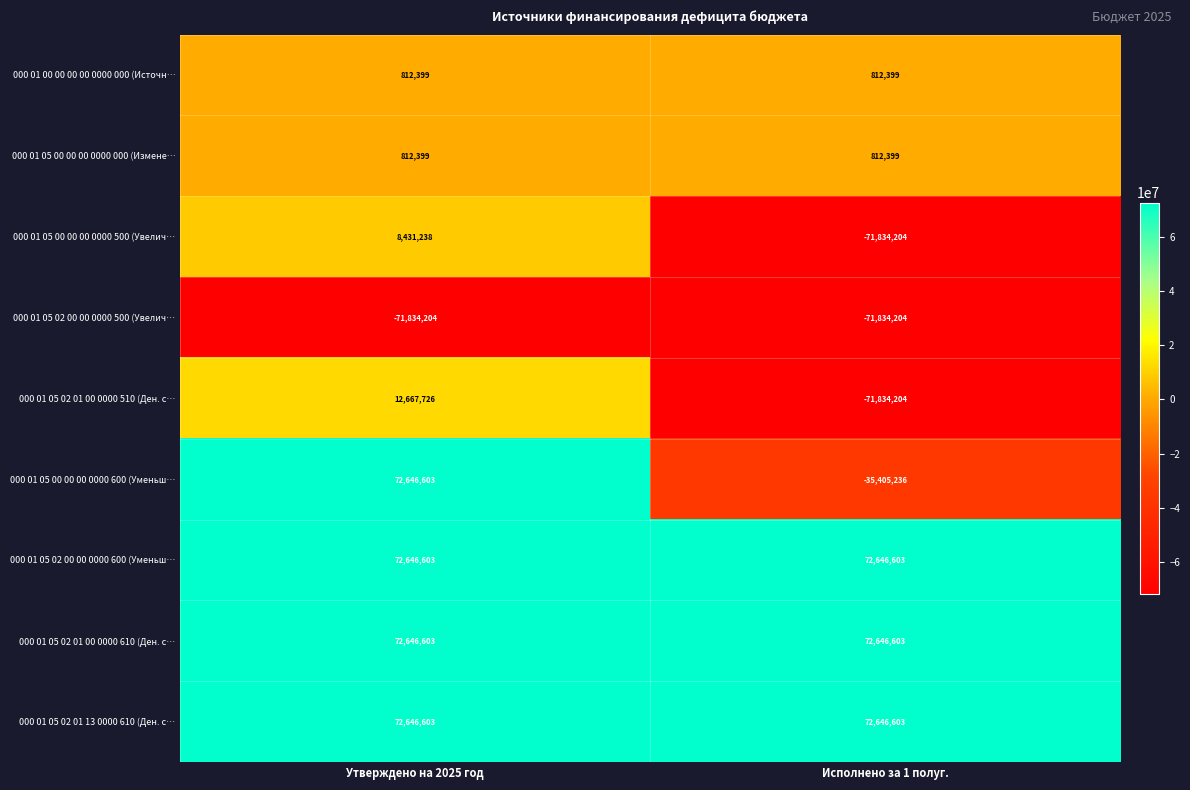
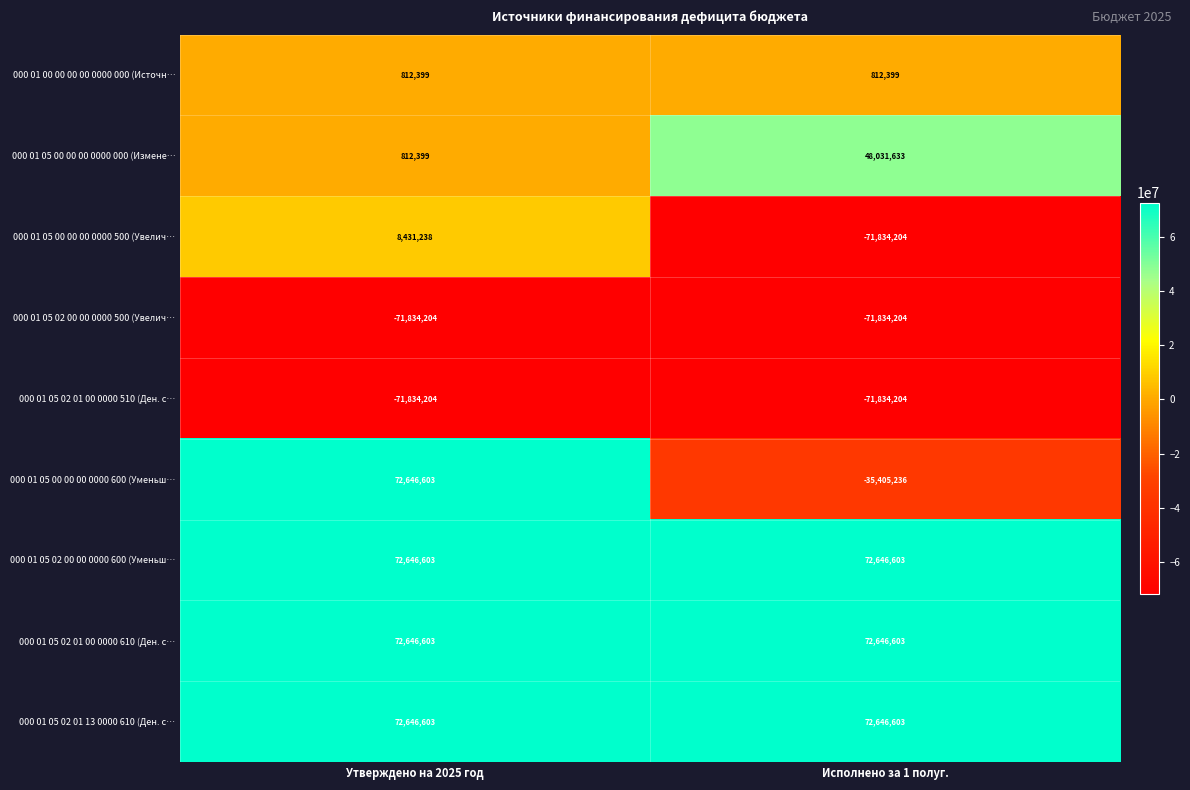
  {
    "000 01 00 00 00 00 0000 000 (Источн…": {
      "Утверждено на 2025 год": "812,399",
      "Исполнено за 1 полуг.": "812,399"
    },
    "000 01 05 00 00 00 0000 000 (Измене…": {
      "Утверждено на 2025 год": "812,399",
-     "Исполнено за 1 полуг.": "812,399"
+     "Исполнено за 1 полуг.": "48,031,633"
    },
    "000 01 05 00 00 00 0000 500 (Увелич…": {
      "Утверждено на 2025 год": "8,431,238",
      "Исполнено за 1 полуг.": "-71,834,204"
    },
    "000 01 05 02 00 00 0000 500 (Увелич…": {
      "Утверждено на 2025 год": "-71,834,204",
      "Исполнено за 1 полуг.": "-71,834,204"
    },
    "000 01 05 02 01 00 0000 510 (Ден. с…": {
-     "Утверждено на 2025 год": "12,667,726",
+     "Утверждено на 2025 год": "-71,834,204",
      "Исполнено за 1 полуг.": "-71,834,204"
    },
    "000 01 05 00 00 00 0000 600 (Уменьш…": {
      "Утверждено на 2025 год": "72,646,603",
      "Исполнено за 1 полуг.": "-35,405,236"
    },
    "000 01 05 02 00 00 0000 600 (Уменьш…": {
      "Утверждено на 2025 год": "72,646,603",
      "Исполнено за 1 полуг.": "72,646,603"
    },
    "000 01 05 02 01 00 0000 610 (Ден. с…": {
      "Утверждено на 2025 год": "72,646,603",
      "Исполнено за 1 полуг.": "72,646,603"
    },
    "000 01 05 02 01 13 0000 610 (Ден. с…": {
      "Утверждено на 2025 год": "72,646,603",
      "Исполнено за 1 полуг.": "72,646,603"
    }
  }
